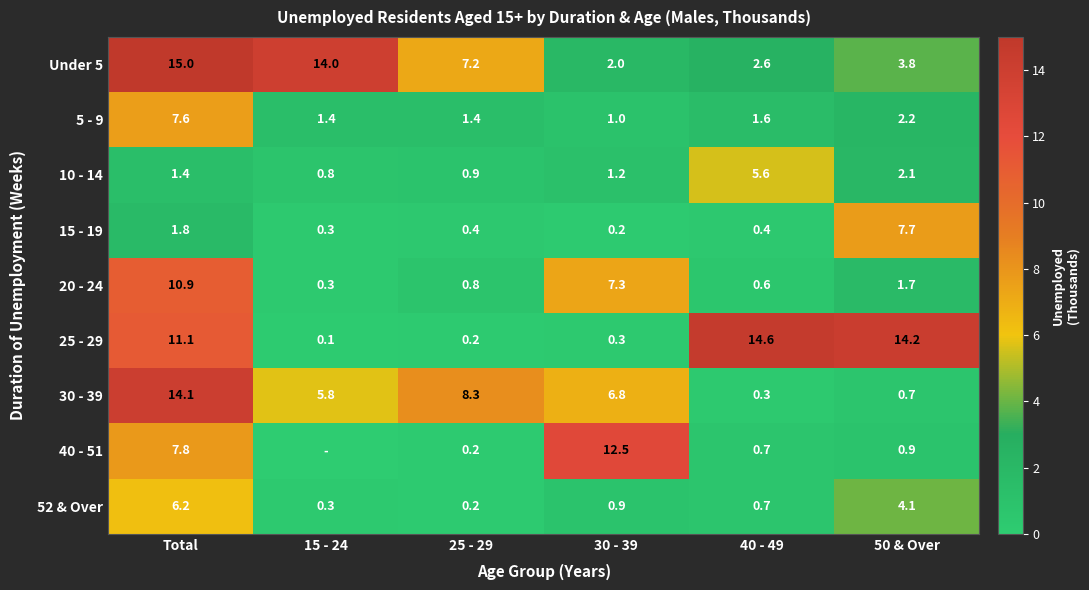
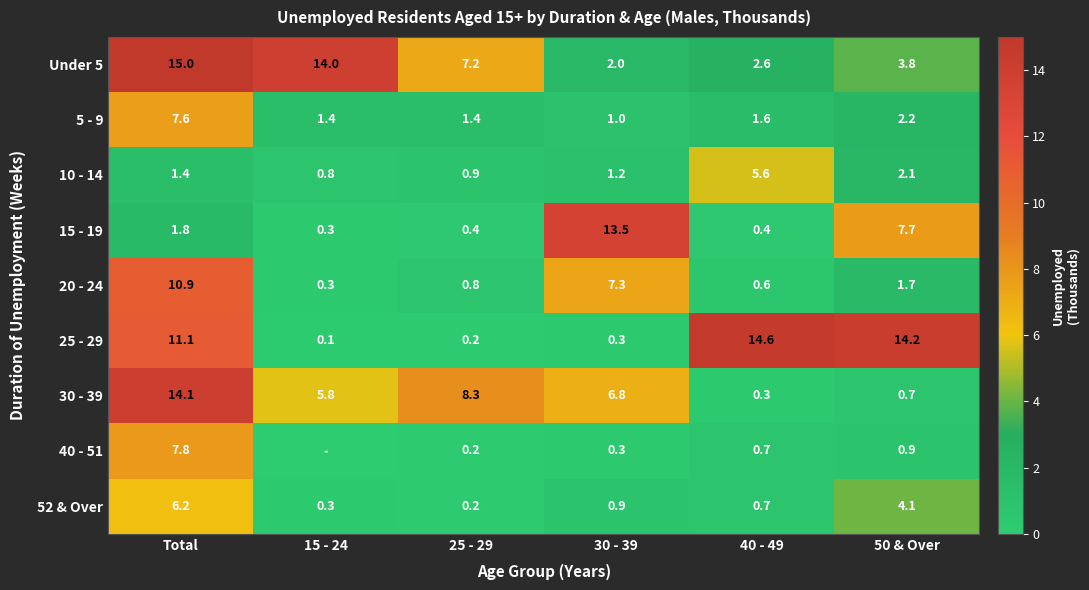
  {
    "Under 5": {
      "Total": 15.0,
      "15 - 24": 14.0,
      "25 - 29": 7.2,
      "30 - 39": 2.0,
      "40 - 49": 2.6,
      "50 & Over": 3.8
    },
    "5 - 9": {
      "Total": 7.6,
      "15 - 24": 1.4,
      "25 - 29": 1.4,
      "30 - 39": 1.0,
      "40 - 49": 1.6,
      "50 & Over": 2.2
    },
    "10 - 14": {
      "Total": 1.4,
      "15 - 24": 0.8,
      "25 - 29": 0.9,
      "30 - 39": 1.2,
      "40 - 49": 5.6,
      "50 & Over": 2.1
    },
    "15 - 19": {
      "Total": 1.8,
      "15 - 24": 0.3,
      "25 - 29": 0.4,
-     "30 - 39": 0.2,
+     "30 - 39": 13.5,
      "40 - 49": 0.4,
      "50 & Over": 7.7
    },
    "20 - 24": {
      "Total": 10.9,
      "15 - 24": 0.3,
      "25 - 29": 0.8,
      "30 - 39": 7.3,
      "40 - 49": 0.6,
      "50 & Over": 1.7
    },
    "25 - 29": {
      "Total": 11.1,
      "15 - 24": 0.1,
      "25 - 29": 0.2,
      "30 - 39": 0.3,
      "40 - 49": 14.6,
      "50 & Over": 14.2
    },
    "30 - 39": {
      "Total": 14.1,
      "15 - 24": 5.8,
      "25 - 29": 8.3,
      "30 - 39": 6.8,
      "40 - 49": 0.3,
      "50 & Over": 0.7
    },
    "40 - 51": {
      "Total": 7.8,
      "25 - 29": 0.2,
-     "30 - 39": 12.5,
+     "30 - 39": 0.3,
      "40 - 49": 0.7,
      "50 & Over": 0.9
    },
    "52 & Over": {
      "Total": 6.2,
      "15 - 24": 0.3,
      "25 - 29": 0.2,
      "30 - 39": 0.9,
      "40 - 49": 0.7,
      "50 & Over": 4.1
    }
  }
